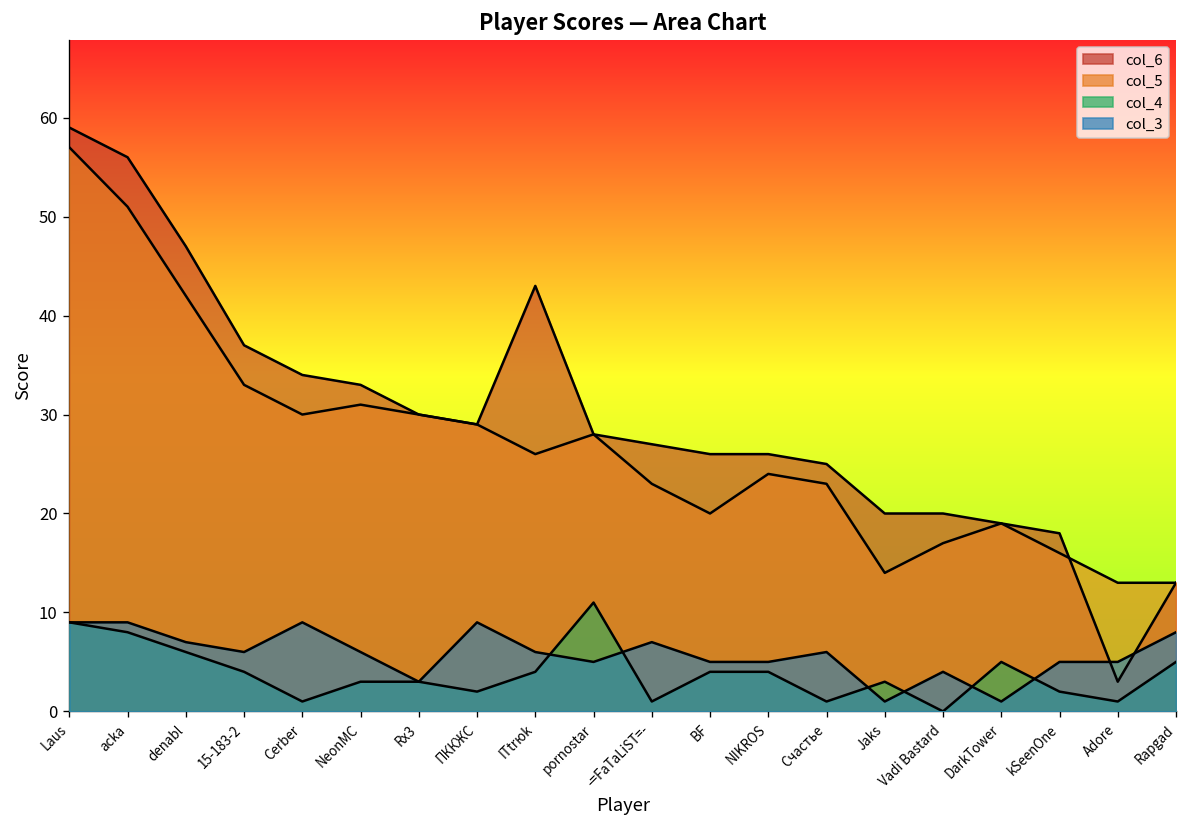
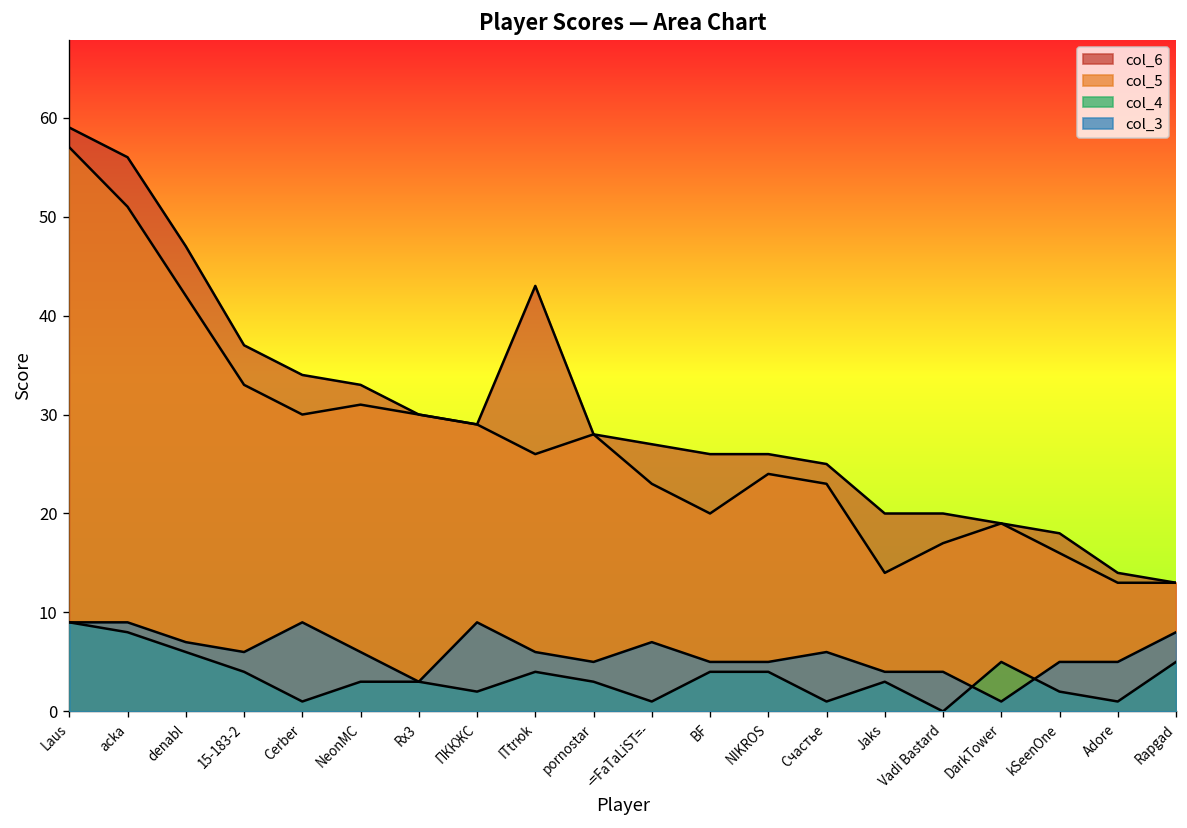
  {
    "col_6": {
      "Laus": 59,
      "acka": 56,
      "denabl": 47,
      "15-183-2": 37,
      "Cerber": 34,
      "NeonMC": 33,
      "ITtrюk": 43,
      "-=FaTaLiST=-": 27,
      "BF": 26,
      "NIKROS": 26,
      "Счастье": 25,
      "Jaks": 20,
      "Vadi Bastard": 20,
      "kSeenOne": 18,
-     "Adore": 3
+     "Adore": 14
    },
    "col_5": {
      "Laus": 57,
      "acka": 51,
      "denabl": 42,
      "15-183-2": 33,
      "Cerber": 30,
      "NeonMC": 31,
      "ITtrюk": 26,
      "-=FaTaLiST=-": 23,
      "BF": 20,
      "NIKROS": 24,
      "Счастье": 23,
      "Jaks": 14,
      "Vadi Bastard": 17,
      "kSeenOne": 16,
      "Adore": 13
    },
    "col_4": {
      "acka": 8,
      "denabl": 6,
      "15-183-2": 4,
      "Cerber": 1,
      "NeonMC": 3,
      "ПККЖС": 2,
      "ITtrюk": 4,
-     "pornostar": 11,
+     "pornostar": 3,
      "-=FaTaLiST=-": 1,
      "BF": 4,
      "NIKROS": 4,
      "Счастье": 1,
      "Jaks": 3,
      "Vadi Bastard": 0,
      "DarkTower": 5,
      "kSeenOne": 2,
      "Adore": 1,
      "Rapgad": 5
    },
    "col_3": {
      "acka": 9,
      "denabl": 7,
      "15-183-2": 6,
      "Cerber": 9,
      "NeonMC": 6,
      "ПККЖС": 9,
      "ITtrюk": 6,
      "pornostar": 5,
      "-=FaTaLiST=-": 7,
      "BF": 5,
      "NIKROS": 5,
      "Счастье": 6,
-     "Jaks": 1,
+     "Jaks": 4,
      "Vadi Bastard": 4,
      "DarkTower": 1,
      "kSeenOne": 5,
      "Adore": 5,
      "Rapgad": 8
    }
  }
